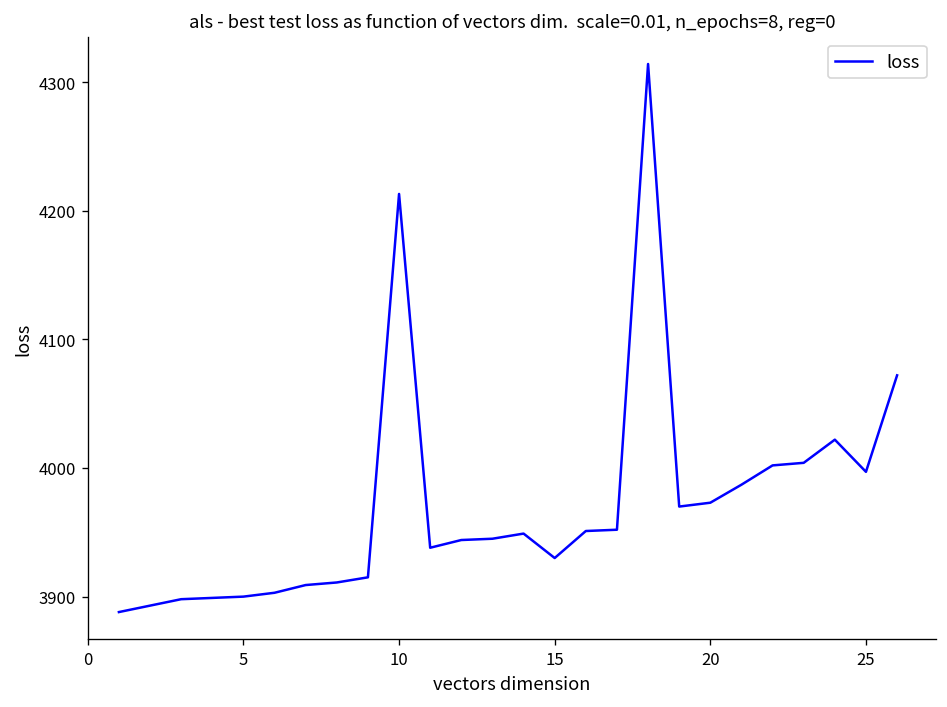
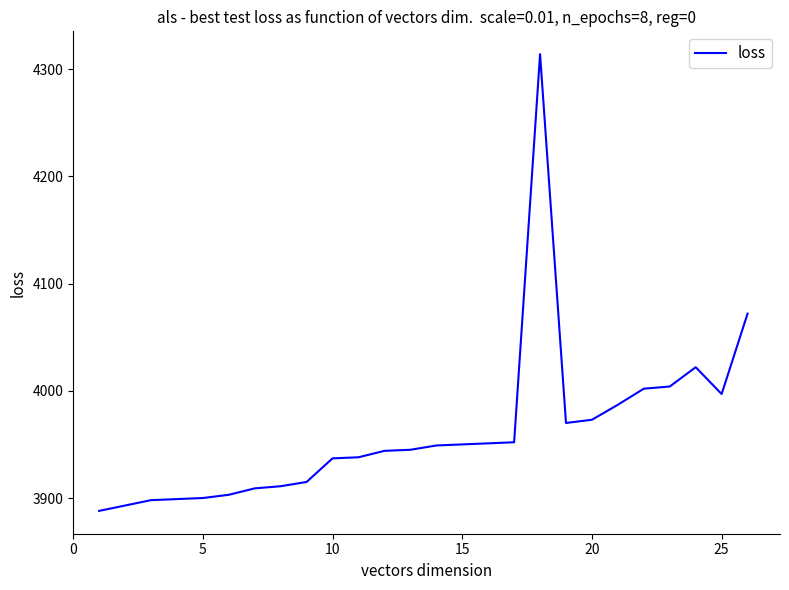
  {
    "5": 3900,
-   "10": 4213,
-   "15": 3930,
+   "10": 3937,
+   "15": 3950,
    "20": 3973,
    "25": 3997
  }
